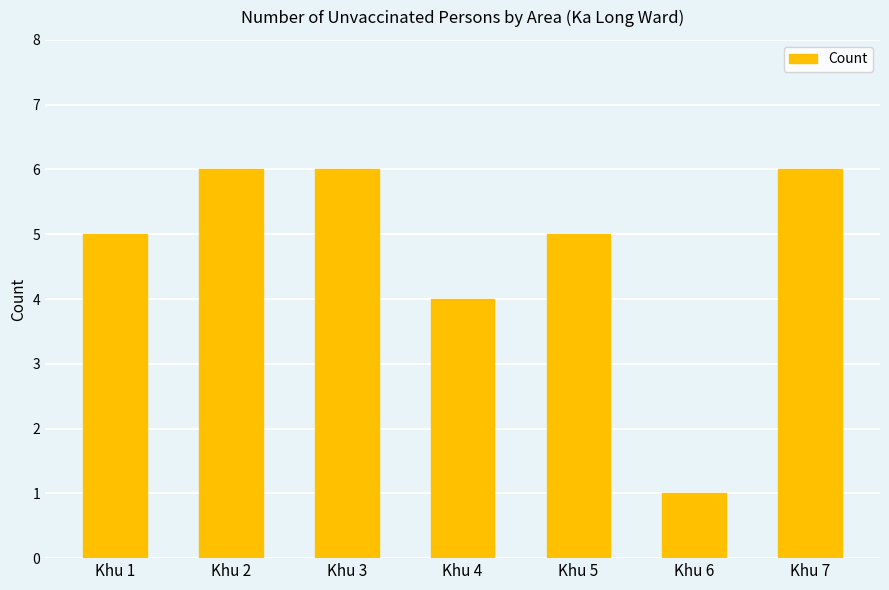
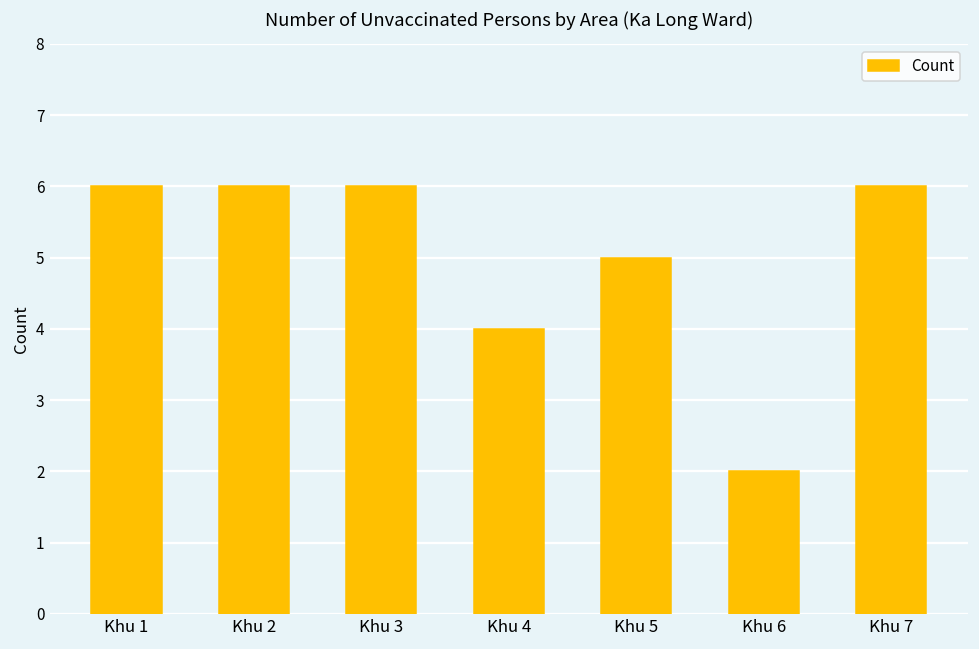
  {
-   "Khu 1": 5,
+   "Khu 1": 6,
    "Khu 2": 6,
    "Khu 3": 6,
    "Khu 4": 4,
    "Khu 5": 5,
-   "Khu 6": 1,
+   "Khu 6": 2,
    "Khu 7": 6
  }
